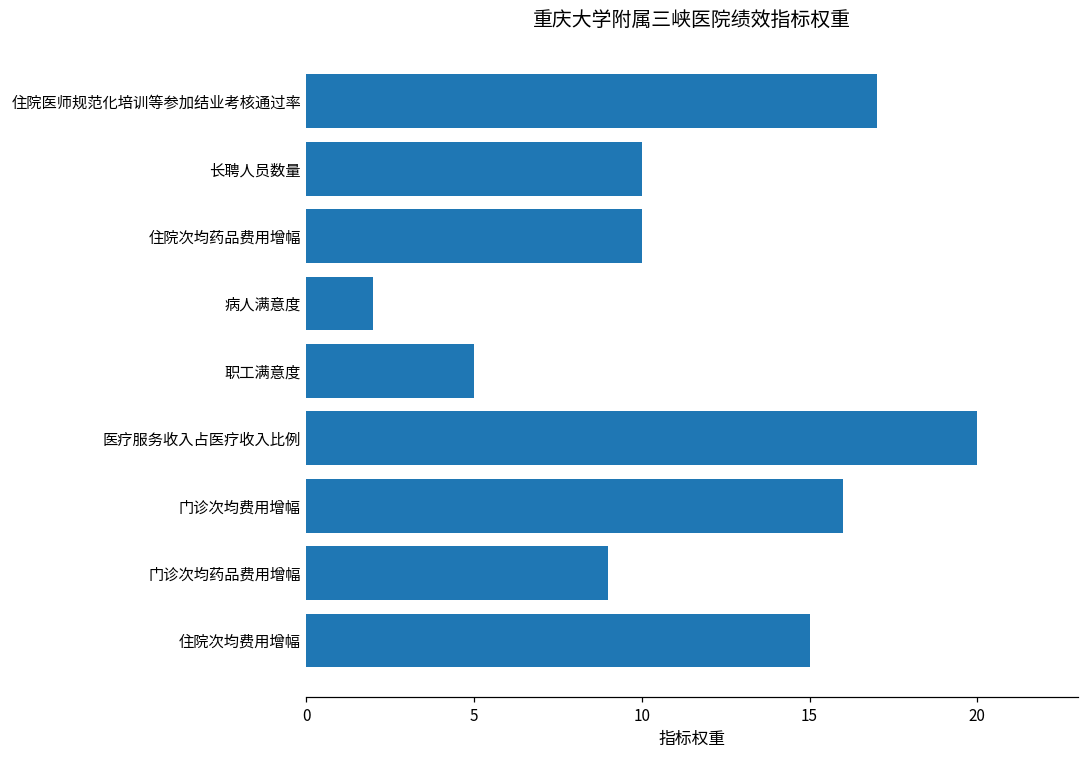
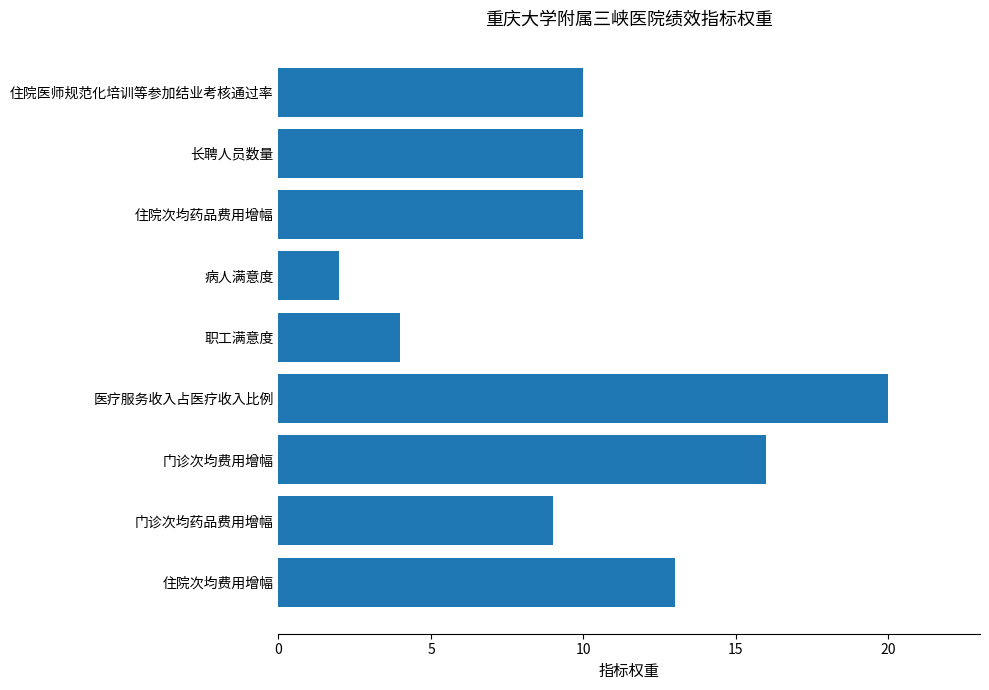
  {
-   "住院医师规范化培训等参加结业考核通过率": 17,
+   "住院医师规范化培训等参加结业考核通过率": 10,
    "长聘人员数量": 10,
    "住院次均药品费用增幅": 10,
    "病人满意度": 2,
-   "职工满意度": 5,
+   "职工满意度": 4,
    "医疗服务收入占医疗收入比例": 20,
    "门诊次均费用增幅": 16,
    "门诊次均药品费用增幅": 9,
-   "住院次均费用增幅": 15
+   "住院次均费用增幅": 13
  }
